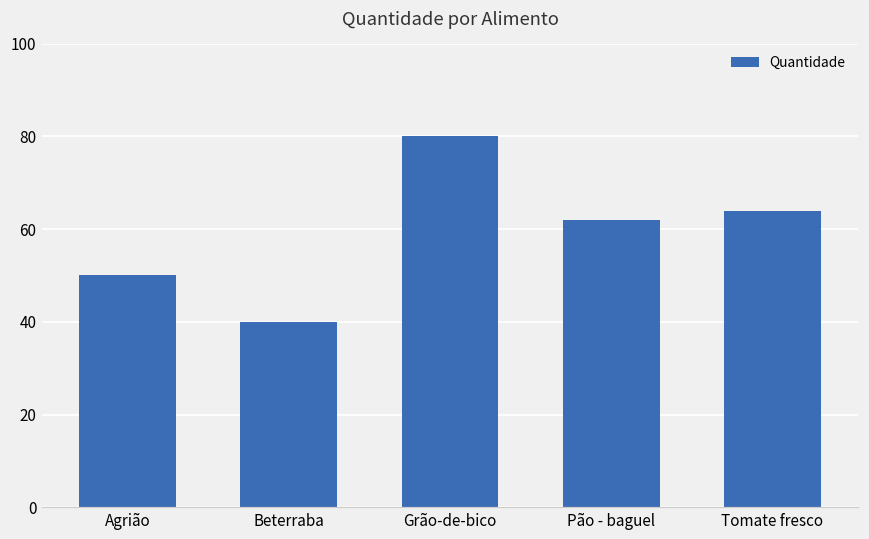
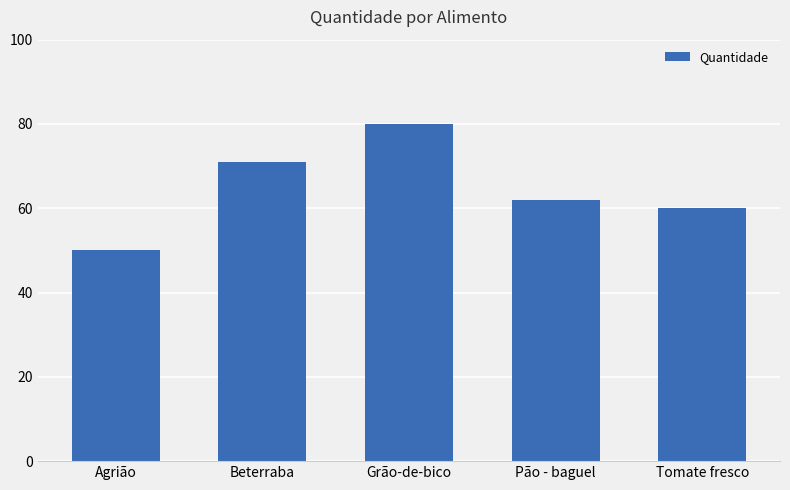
  {
    "Agrião": 50,
-   "Beterraba": 40,
+   "Beterraba": 71,
    "Grão-de-bico": 80,
    "Pão - baguel": 62,
-   "Tomate fresco": 64
+   "Tomate fresco": 60
  }
